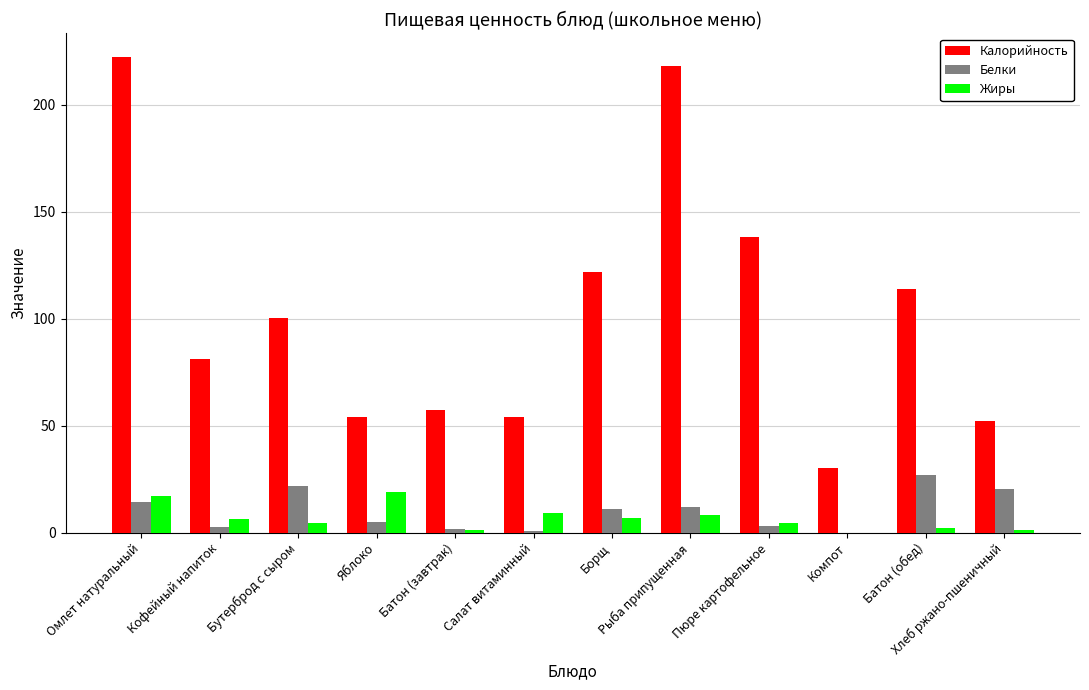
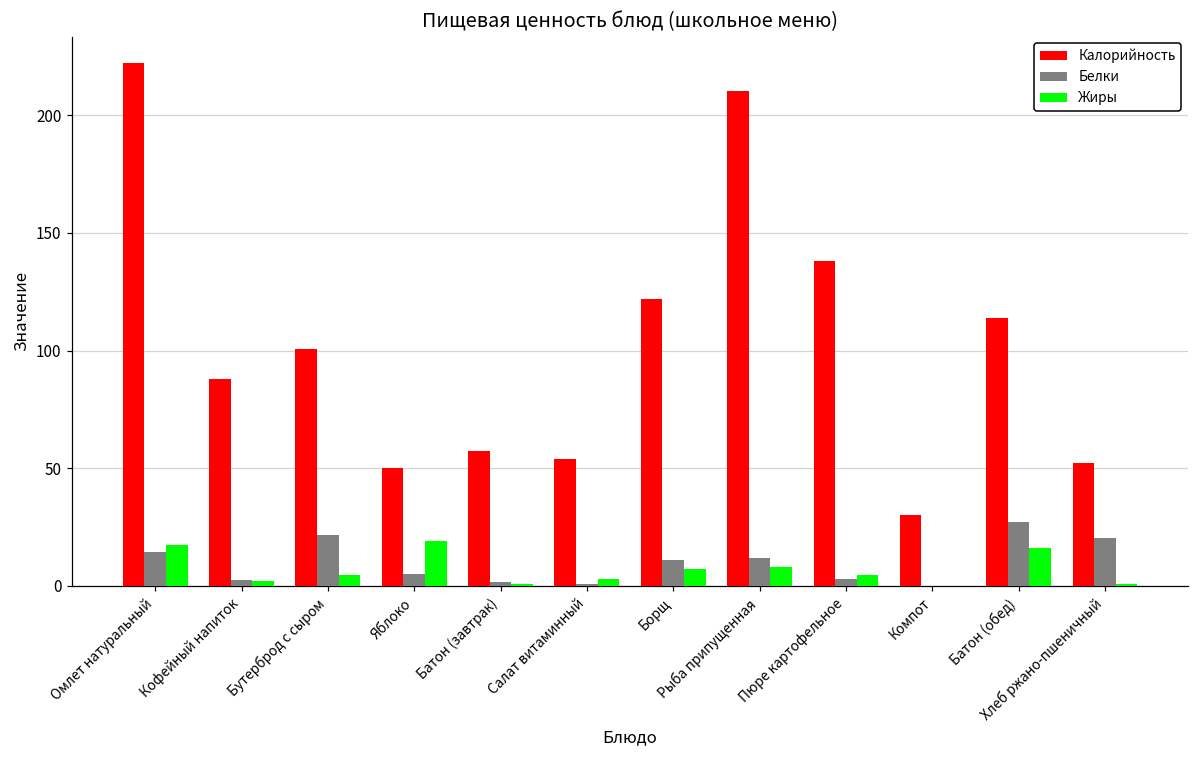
  {
    "Калорийность": {
      "Омлет натуральный": 222,
-     "Кофейный напиток": 81,
+     "Кофейный напиток": 88,
      "Бутерброд с сыром": 101,
-     "Яблоко": 54,
+     "Яблоко": 50,
      "Батон (завтрак)": 58,
      "Салат витаминный": 54,
      "Борщ": 122,
-     "Рыба припущенная": 218,
+     "Рыба припущенная": 210,
      "Пюре картофельное": 138,
      "Компот": 30,
      "Батон (обед)": 114,
      "Хлеб ржано-пшеничный": 52
    },
    "Белки": {
      "Омлет натуральный": 14,
      "Кофейный напиток": 3,
      "Бутерброд с сыром": 22,
      "Яблоко": 5,
      "Батон (завтрак)": 2,
      "Борщ": 11,
      "Рыба припущенная": 12,
      "Пюре картофельное": 3,
      "Компот": 0,
      "Батон (обед)": 27,
      "Хлеб ржано-пшеничный": 20
    },
    "Жиры": {
      "Омлет натуральный": 17,
-     "Кофейный напиток": 6,
+     "Кофейный напиток": 2,
      "Бутерброд с сыром": 5,
      "Яблоко": 19,
-     "Салат витаминный": 9,
+     "Салат витаминный": 3,
      "Борщ": 7,
      "Рыба припущенная": 8,
      "Пюре картофельное": 5,
      "Компот": 0,
-     "Батон (обед)": 2
+     "Батон (обед)": 16
    }
  }
